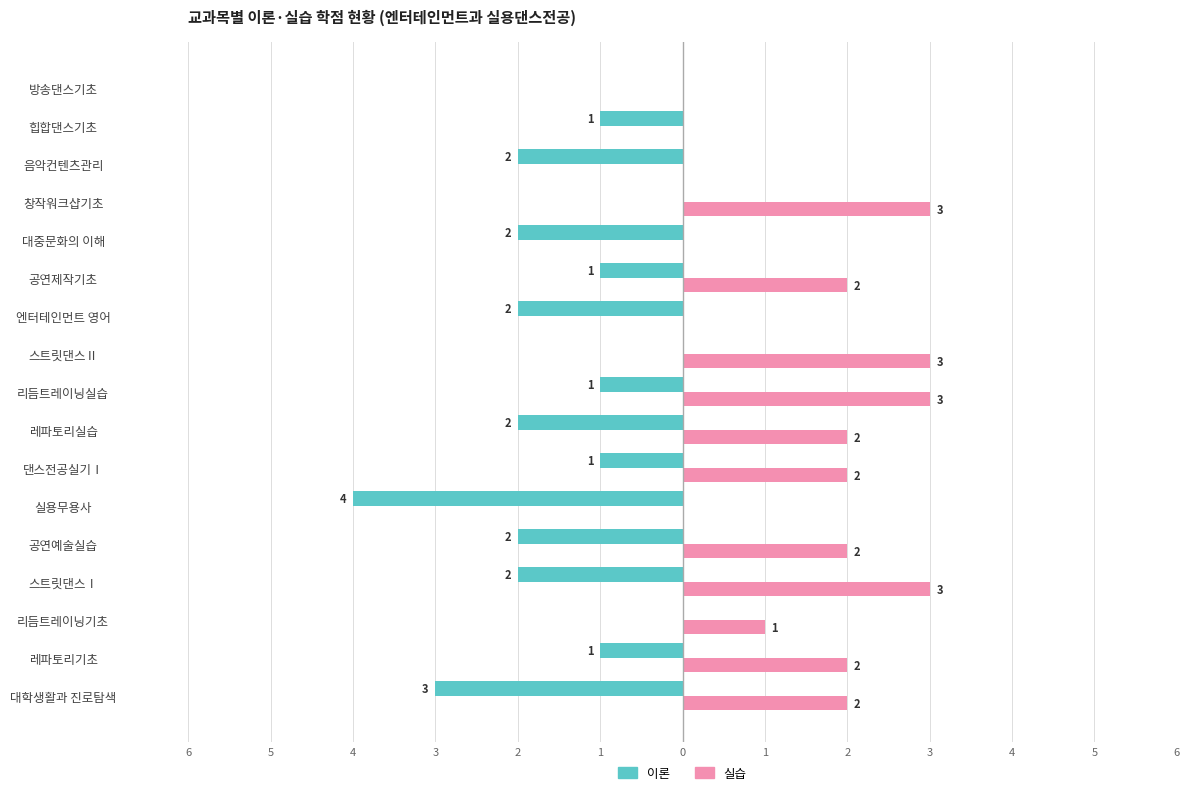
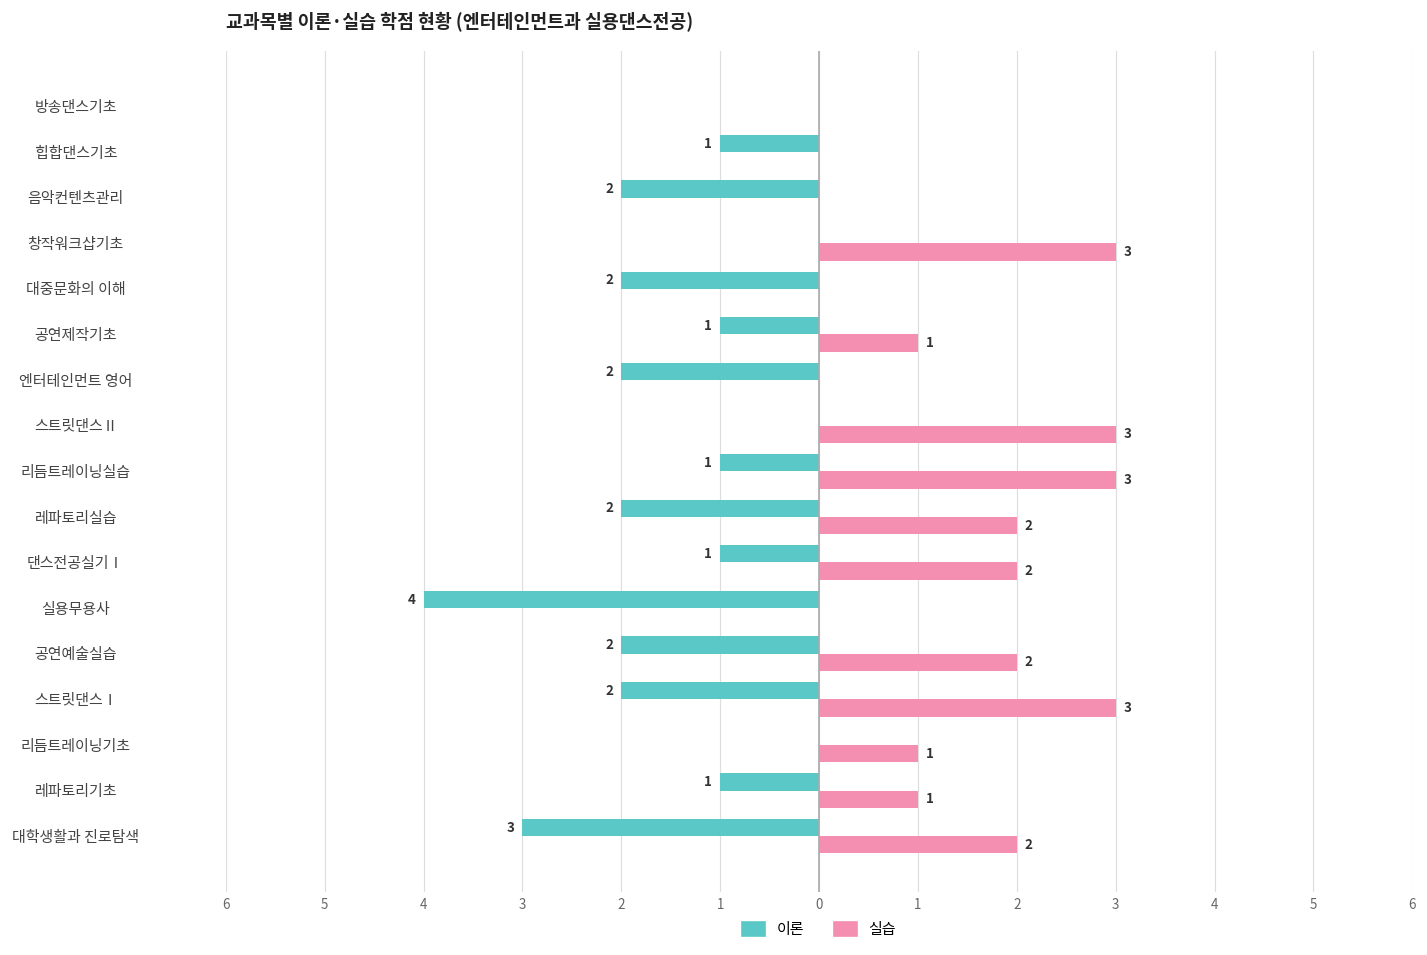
  {
    "실습": {
      "창작워크샵기초": 3,
-     "공연제작기초": 2,
+     "공연제작기초": 1,
      "스트릿댄스Ⅱ": 3,
      "리듬트레이닝실습": 3,
      "레파토리실습": 2,
      "댄스전공실기Ⅰ": 2,
      "공연예술실습": 2,
      "스트릿댄스Ⅰ": 3,
      "리듬트레이닝기초": 1,
-     "레파토리기초": 2,
+     "레파토리기초": 1,
      "대학생활과 진로탐색": 2
    }
  }
